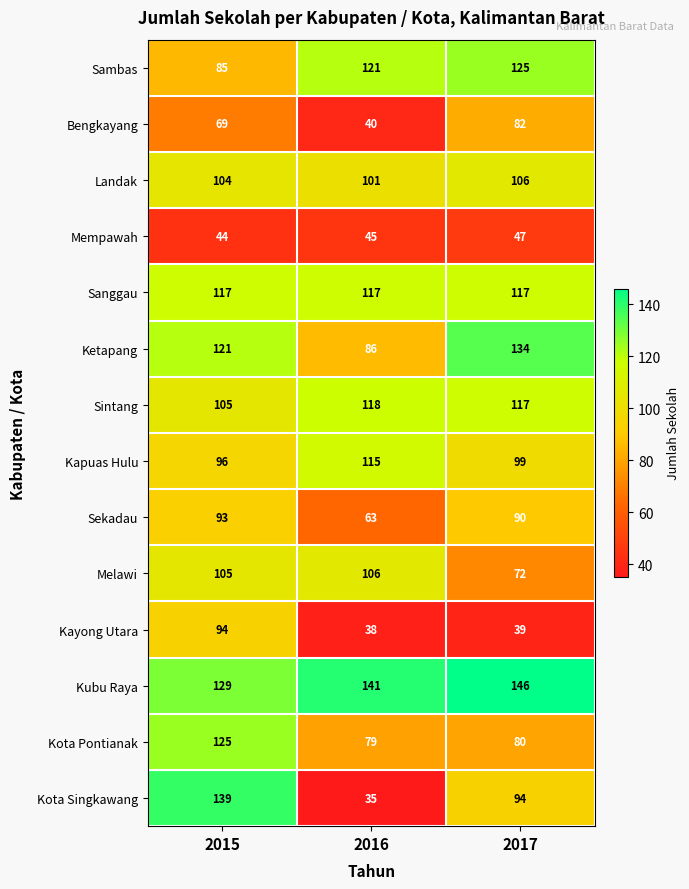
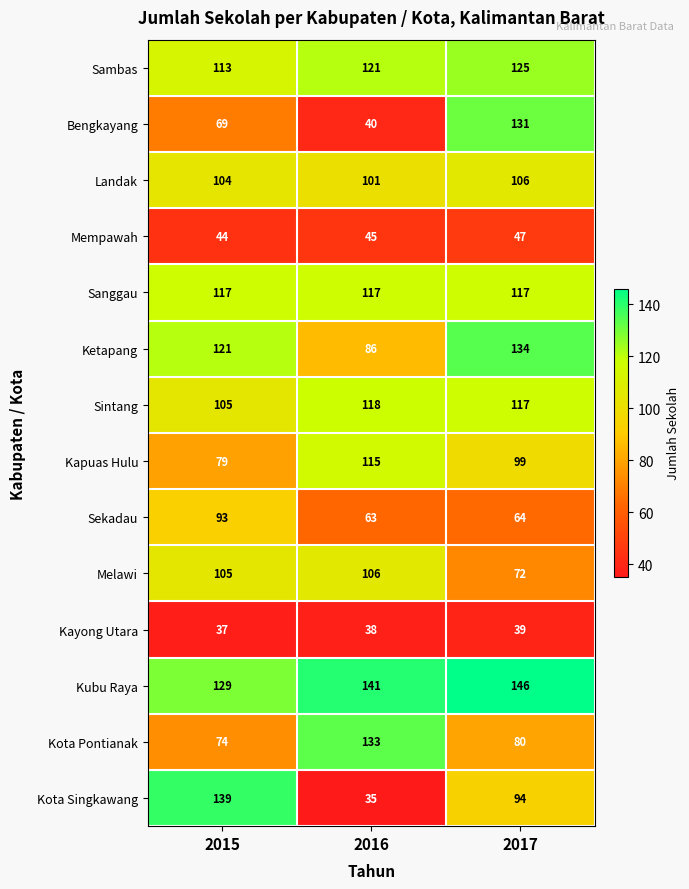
  {
    "Sambas": {
-     "2015": 85,
+     "2015": 113,
      "2016": 121,
      "2017": 125
    },
    "Bengkayang": {
      "2015": 69,
      "2016": 40,
-     "2017": 82
+     "2017": 131
    },
    "Landak": {
      "2015": 104,
      "2016": 101,
      "2017": 106
    },
    "Mempawah": {
      "2015": 44,
      "2016": 45,
      "2017": 47
    },
    "Sanggau": {
      "2015": 117,
      "2016": 117,
      "2017": 117
    },
    "Ketapang": {
      "2015": 121,
      "2016": 86,
      "2017": 134
    },
    "Sintang": {
      "2015": 105,
      "2016": 118,
      "2017": 117
    },
    "Kapuas Hulu": {
-     "2015": 96,
+     "2015": 79,
      "2016": 115,
      "2017": 99
    },
    "Sekadau": {
      "2015": 93,
      "2016": 63,
-     "2017": 90
+     "2017": 64
    },
    "Melawi": {
      "2015": 105,
      "2016": 106,
      "2017": 72
    },
    "Kayong Utara": {
-     "2015": 94,
+     "2015": 37,
      "2016": 38,
      "2017": 39
    },
    "Kubu Raya": {
      "2015": 129,
      "2016": 141,
      "2017": 146
    },
    "Kota Pontianak": {
-     "2015": 125,
-     "2016": 79,
+     "2015": 74,
+     "2016": 133,
      "2017": 80
    },
    "Kota Singkawang": {
      "2015": 139,
      "2016": 35,
      "2017": 94
    }
  }
